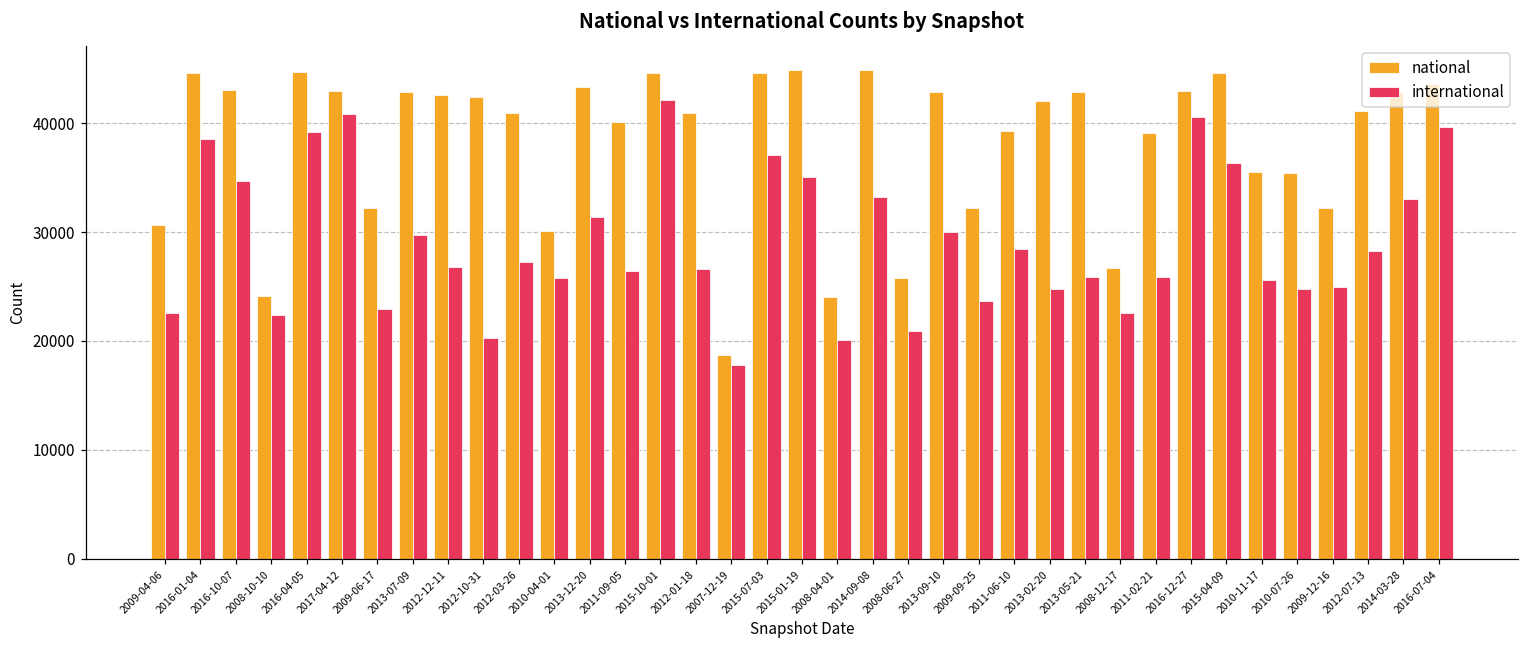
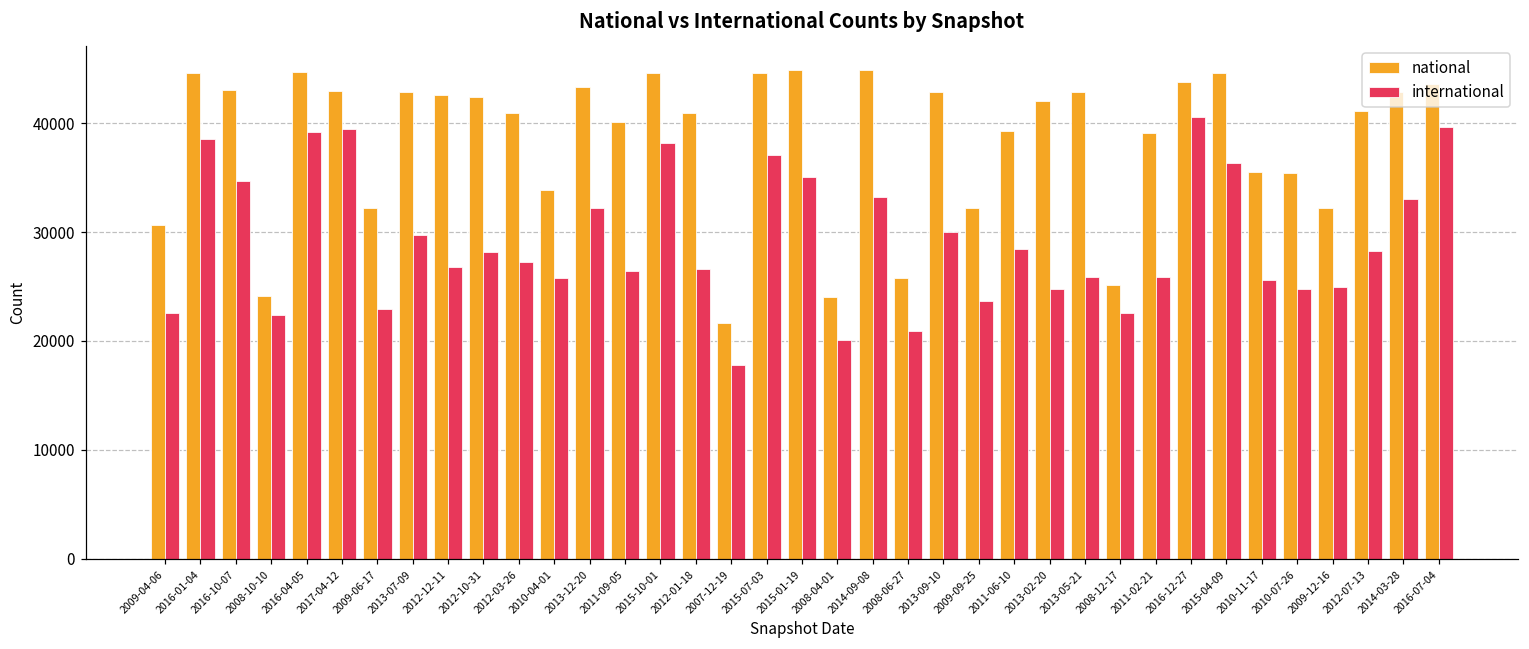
  {
    "national": {
      "2009-04-06": 31000,
      "2016-01-04": 45000,
      "2016-10-07": 43000,
      "2008-10-10": 24000,
      "2016-04-05": 45000,
      "2017-04-12": 43000,
      "2009-06-17": 32000,
      "2013-07-09": 43000,
      "2012-12-11": 43000,
      "2012-10-31": 42000,
      "2012-03-26": 41000,
-     "2010-04-01": 30000,
+     "2010-04-01": 34000,
      "2013-12-20": 43000,
      "2011-09-05": 40000,
      "2015-10-01": 45000,
      "2012-01-18": 41000,
-     "2007-12-19": 19000,
+     "2007-12-19": 22000,
      "2015-07-03": 45000,
      "2015-01-19": 45000,
      "2008-04-01": 24000,
      "2014-09-08": 45000,
      "2008-06-27": 26000,
      "2013-09-10": 43000,
      "2009-09-25": 32000,
      "2011-06-10": 39000,
      "2013-02-20": 42000,
      "2013-05-21": 43000,
-     "2008-12-17": 27000,
+     "2008-12-17": 25000,
      "2011-02-21": 39000,
-     "2016-12-27": 43000,
+     "2016-12-27": 44000,
      "2015-04-09": 45000,
      "2010-11-17": 36000,
      "2010-07-26": 35000,
      "2009-12-16": 32000,
      "2012-07-13": 41000
    },
    "international": {
      "2009-04-06": 23000,
      "2016-01-04": 39000,
      "2016-10-07": 35000,
      "2008-10-10": 22000,
      "2016-04-05": 39000,
-     "2017-04-12": 41000,
+     "2017-04-12": 39000,
      "2009-06-17": 23000,
      "2013-07-09": 30000,
      "2012-12-11": 27000,
-     "2012-10-31": 20000,
+     "2012-10-31": 28000,
      "2012-03-26": 27000,
      "2010-04-01": 26000,
-     "2013-12-20": 31000,
+     "2013-12-20": 32000,
      "2011-09-05": 26000,
-     "2015-10-01": 42000,
+     "2015-10-01": 38000,
      "2012-01-18": 27000,
      "2007-12-19": 18000,
      "2015-07-03": 37000,
      "2015-01-19": 35000,
      "2008-04-01": 20000,
      "2014-09-08": 33000,
      "2008-06-27": 21000,
      "2013-09-10": 30000,
      "2009-09-25": 24000,
      "2011-06-10": 28000,
      "2013-02-20": 25000,
      "2013-05-21": 26000,
      "2008-12-17": 23000,
      "2011-02-21": 26000,
      "2016-12-27": 41000,
      "2015-04-09": 36000,
      "2010-11-17": 26000,
      "2010-07-26": 25000,
      "2009-12-16": 25000,
      "2012-07-13": 28000,
      "2014-03-28": 33000,
      "2016-07-04": 40000
    }
  }
